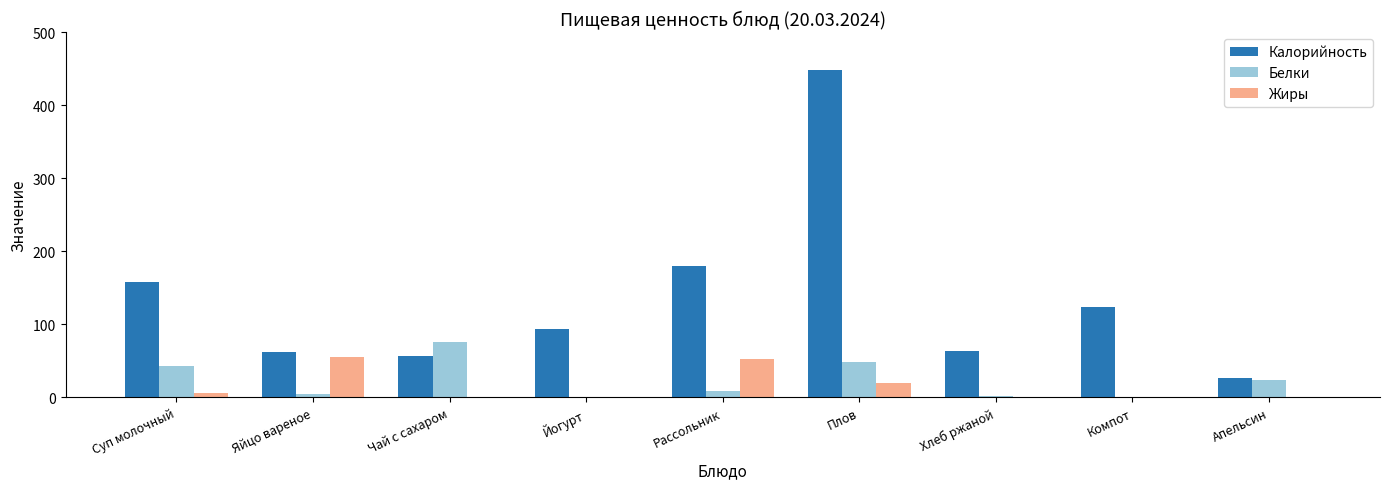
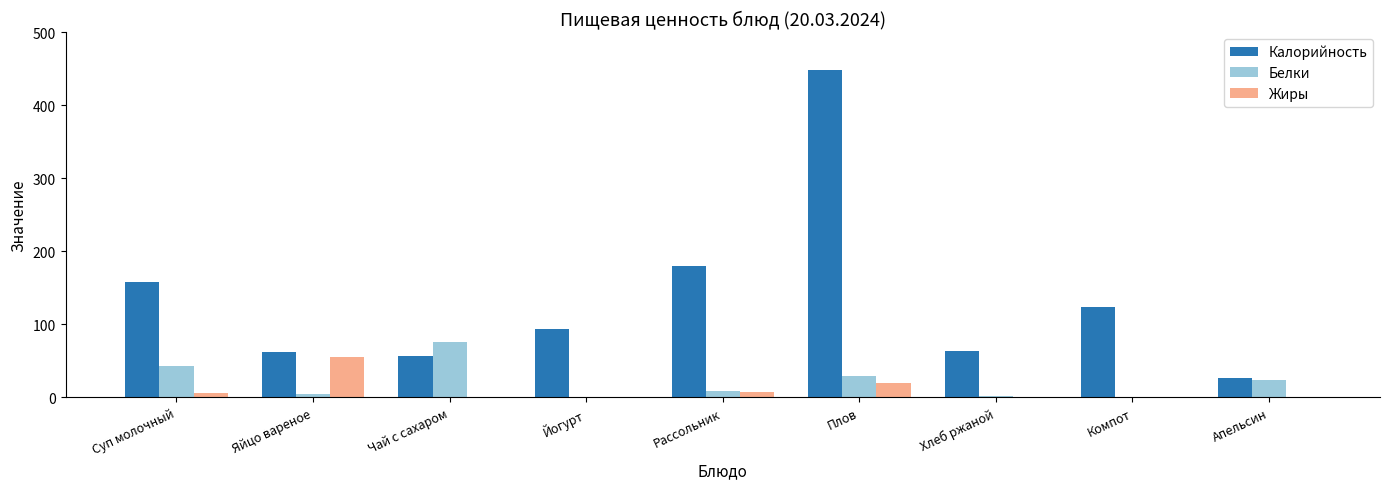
  {
    "Калорийность": {
      "Суп молочный": 160,
      "Яйцо вареное": 60,
      "Чай с сахаром": 60,
      "Йогурт": 90,
      "Рассольник": 180,
      "Плов": 450,
      "Хлеб ржаной": 60,
      "Компот": 120,
      "Апельсин": 30
    },
    "Белки": {
      "Суп молочный": 40,
      "Яйцо вареное": 10,
      "Чай с сахаром": 80,
      "Рассольник": 10,
-     "Плов": 50,
+     "Плов": 30,
      "Апельсин": 20
    },
    "Жиры": {
      "Суп молочный": 10,
      "Яйцо вареное": 60,
      "Чай с сахаром": 0,
      "Йогурт": 0,
-     "Рассольник": 50,
+     "Рассольник": 10,
      "Плов": 20
    }
  }
